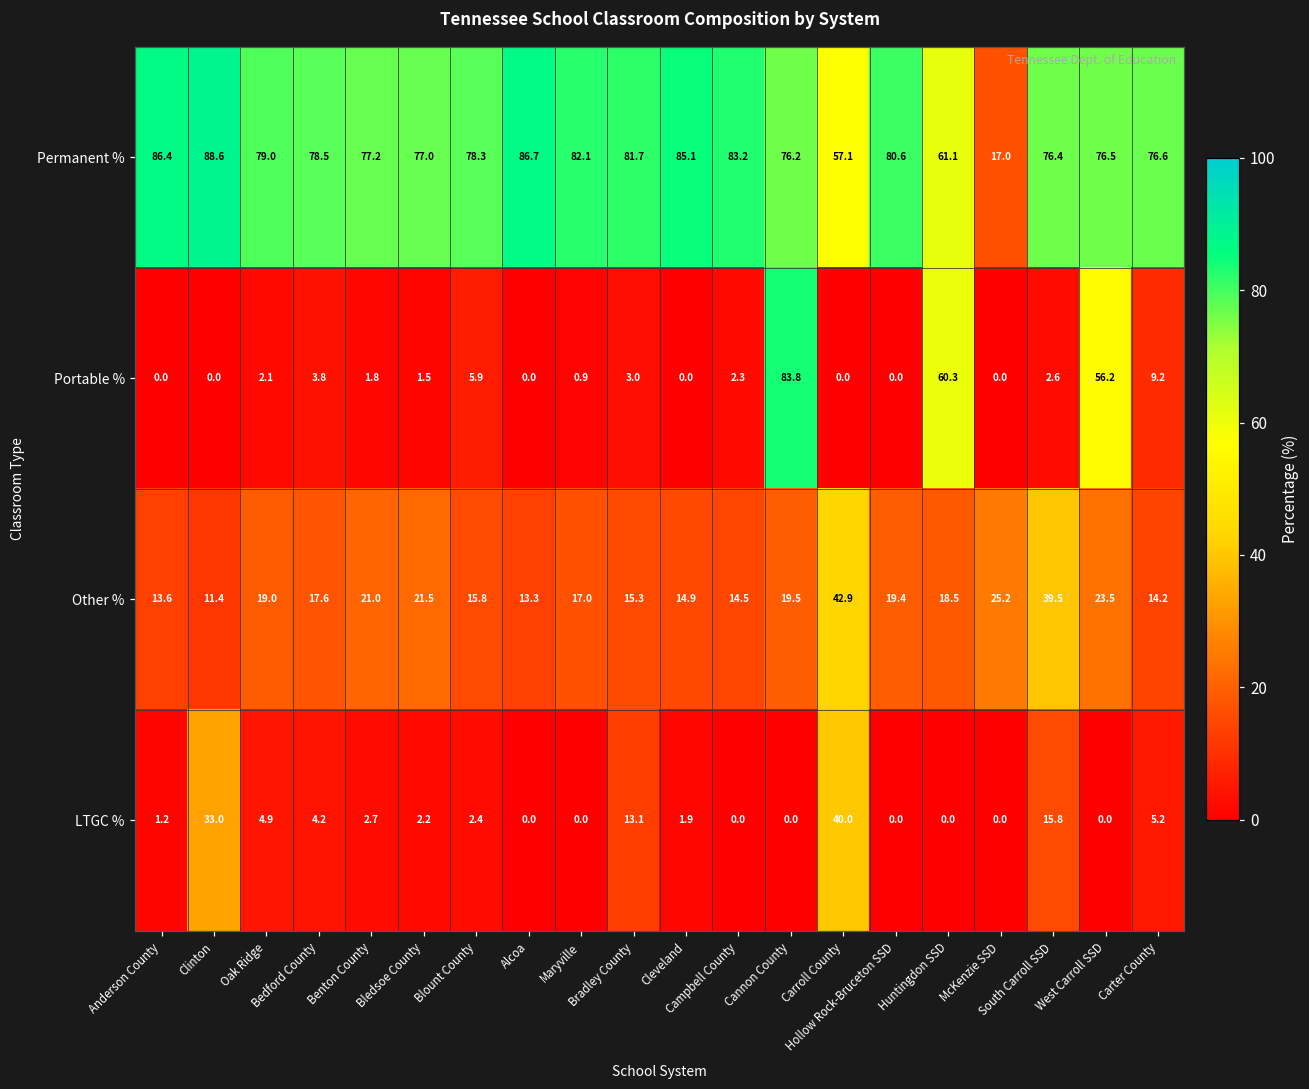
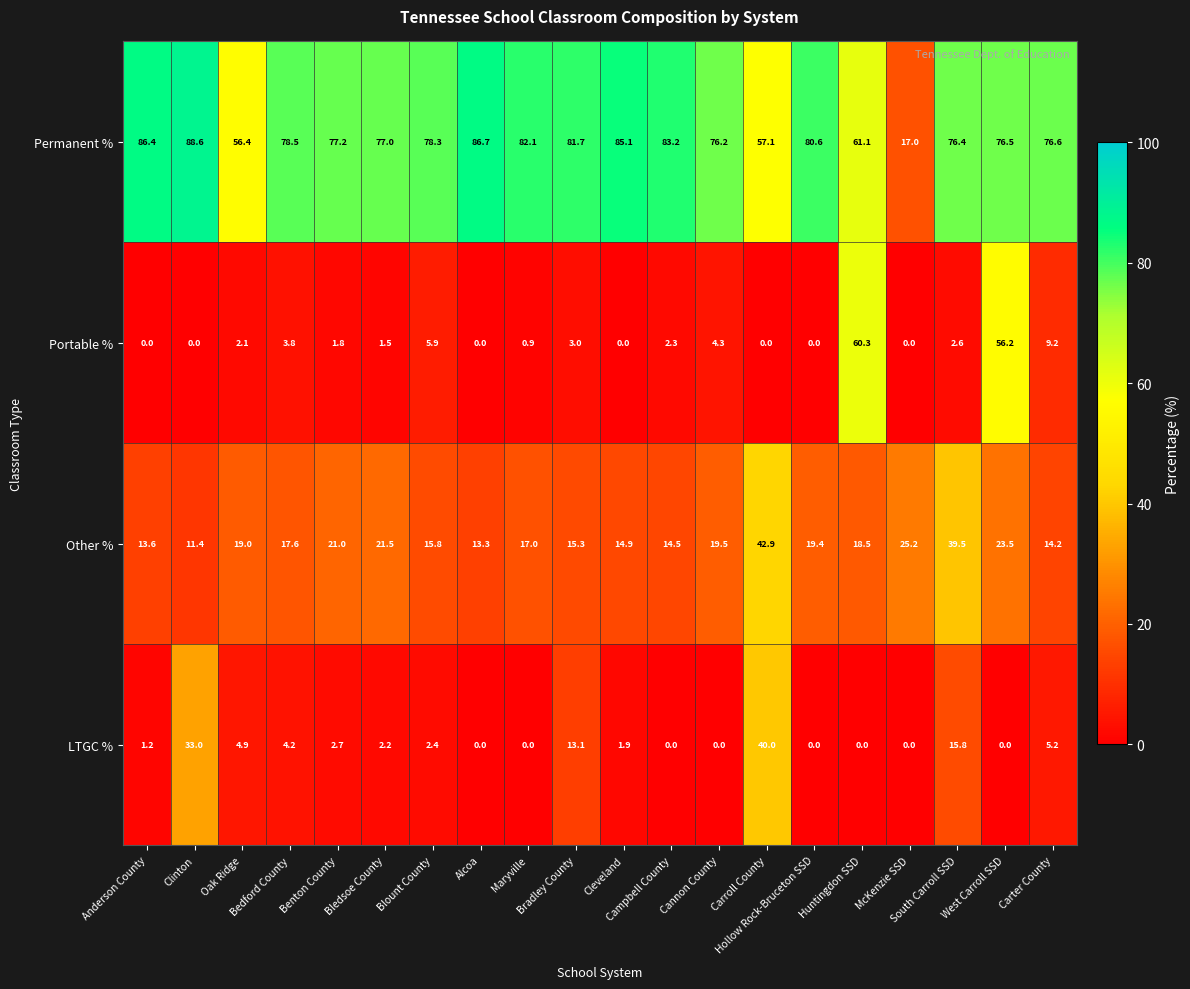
  {
    "Permanent %": {
      "Anderson County": 86.4,
      "Clinton": 88.6,
-     "Oak Ridge": 79.0,
+     "Oak Ridge": 56.4,
      "Bedford County": 78.5,
      "Benton County": 77.2,
      "Bledsoe County": 77.0,
      "Blount County": 78.3,
      "Alcoa": 86.7,
      "Maryville": 82.1,
      "Bradley County": 81.7,
      "Cleveland": 85.1,
      "Campbell County": 83.2,
      "Cannon County": 76.2,
      "Carroll County": 57.1,
      "Hollow Rock-Bruceton SSD": 80.6,
      "Huntingdon SSD": 61.1,
      "McKenzie SSD": 17.0,
      "South Carroll SSD": 76.4,
      "Carter County": 76.6
    },
    "Portable %": {
      "Anderson County": 0.0,
      "Clinton": 0.0,
      "Oak Ridge": 2.1,
      "Bedford County": 3.8,
      "Benton County": 1.8,
      "Bledsoe County": 1.5,
      "Blount County": 5.9,
      "Alcoa": 0.0,
      "Maryville": 0.9,
      "Bradley County": 3.0,
      "Cleveland": 0.0,
      "Campbell County": 2.3,
-     "Cannon County": 83.8,
+     "Cannon County": 4.3,
      "Carroll County": 0.0,
      "Hollow Rock-Bruceton SSD": 0.0,
      "Huntingdon SSD": 60.3,
      "McKenzie SSD": 0.0,
      "South Carroll SSD": 2.6,
      "West Carroll SSD": 56.2,
      "Carter County": 9.2
    },
    "Other %": {
      "Anderson County": 13.6,
      "Clinton": 11.4,
      "Oak Ridge": 19.0,
      "Bedford County": 17.6,
      "Benton County": 21.0,
      "Bledsoe County": 21.5,
      "Blount County": 15.8,
      "Alcoa": 13.3,
      "Maryville": 17.0,
      "Bradley County": 15.3,
      "Cleveland": 14.9,
      "Campbell County": 14.5,
      "Cannon County": 19.5,
      "Carroll County": 42.9,
      "Hollow Rock-Bruceton SSD": 19.4,
      "Huntingdon SSD": 18.5,
      "McKenzie SSD": 25.2,
      "South Carroll SSD": 39.5,
      "West Carroll SSD": 23.5,
      "Carter County": 14.2
    },
    "LTGC %": {
      "Anderson County": 1.2,
      "Clinton": 33.0,
      "Oak Ridge": 4.9,
      "Bedford County": 4.2,
      "Benton County": 2.7,
      "Bledsoe County": 2.2,
      "Blount County": 2.4,
      "Alcoa": 0.0,
      "Maryville": 0.0,
      "Bradley County": 13.1,
      "Cleveland": 1.9,
      "Campbell County": 0.0,
      "Cannon County": 0.0,
      "Carroll County": 40.0,
      "Hollow Rock-Bruceton SSD": 0.0,
      "Huntingdon SSD": 0.0,
      "McKenzie SSD": 0.0,
      "South Carroll SSD": 15.8,
      "West Carroll SSD": 0.0,
      "Carter County": 5.2
    }
  }
